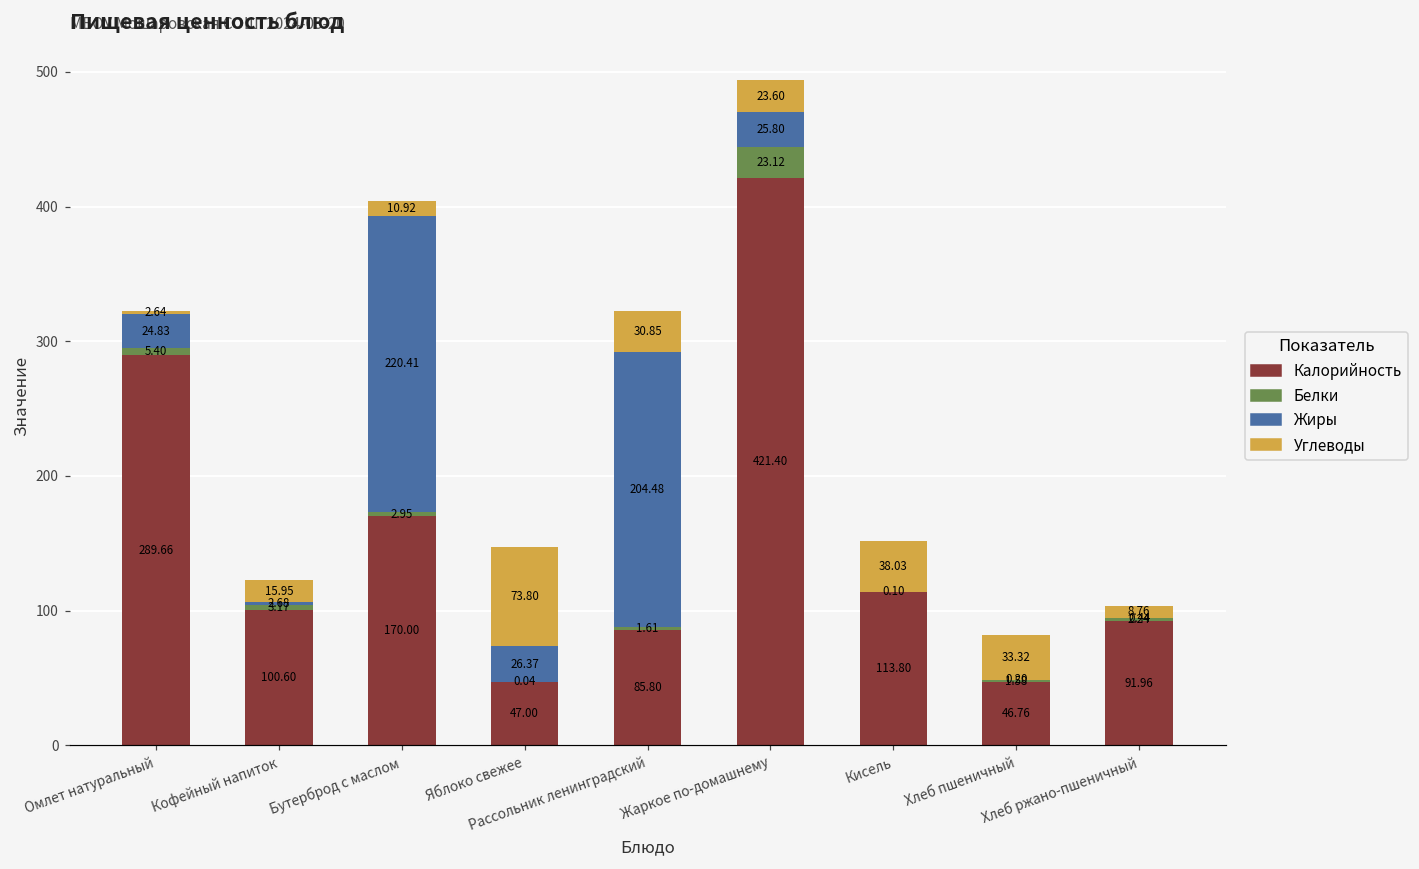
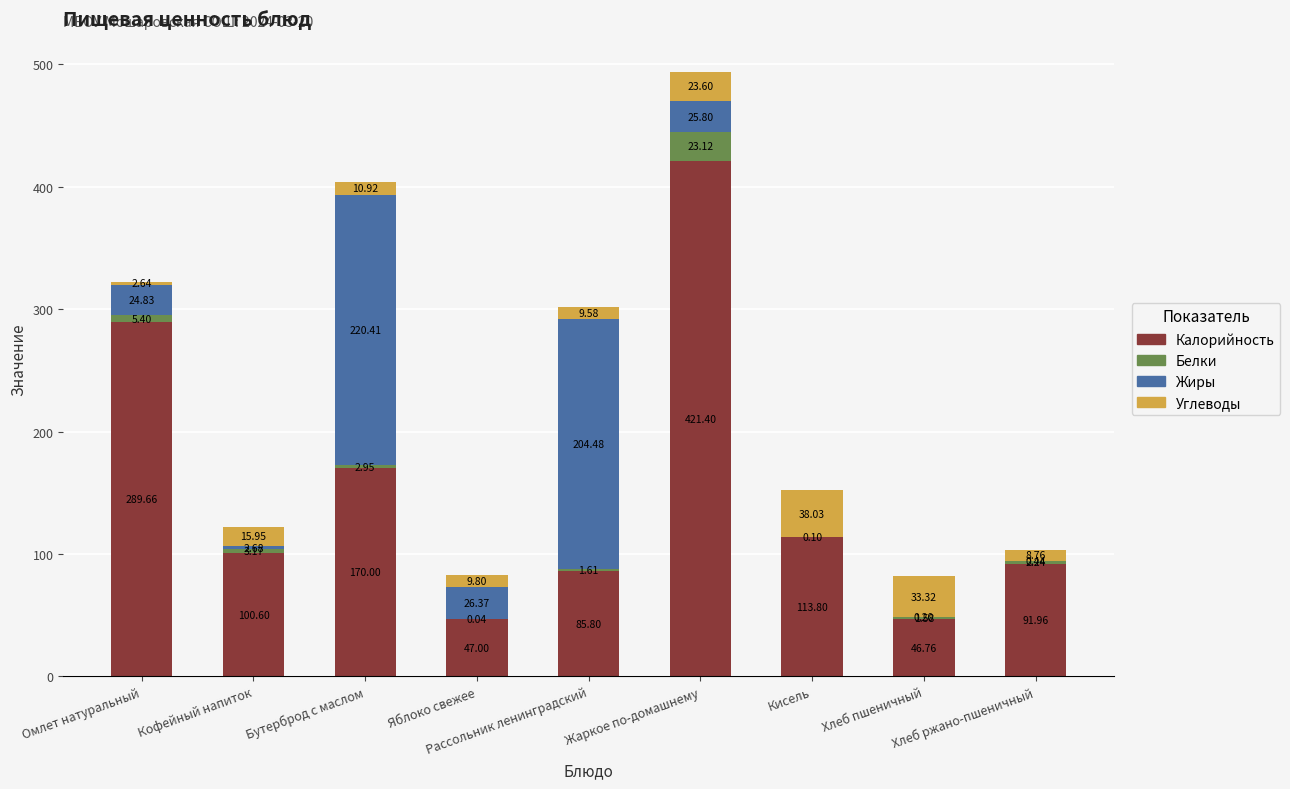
  {
    "Калорийность": {
      "Омлет натуральный": 289.66,
      "Кофейный напиток": 100.60,
      "Бутерброд с маслом": 170.00,
      "Яблоко свежее": 47.00,
      "Рассольник ленинградский": 85.80,
      "Жаркое по-домашнему": 421.40,
      "Кисель": 113.80,
      "Хлеб пшеничный": 46.76,
      "Хлеб ржано-пшеничный": 91.96
    },
    "Белки": {
      "Омлет натуральный": 5.40,
      "Бутерброд с маслом": 2.95,
      "Яблоко свежее": 0.04,
      "Рассольник ленинградский": 1.61,
      "Жаркое по-домашнему": 23.12,
      "Кисель": 0.10
    },
    "Жиры": {
      "Омлет натуральный": 24.83,
      "Бутерброд с маслом": 220.41,
      "Яблоко свежее": 26.37,
      "Рассольник ленинградский": 204.48,
      "Жаркое по-домашнему": 25.80
    },
    "Углеводы": {
      "Омлет натуральный": 2.64,
      "Кофейный напиток": 15.95,
      "Бутерброд с маслом": 10.92,
-     "Яблоко свежее": 73.80,
-     "Рассольник ленинградский": 30.85,
+     "Яблоко свежее": 9.80,
+     "Рассольник ленинградский": 9.58,
      "Жаркое по-домашнему": 23.60,
      "Кисель": 38.03,
      "Хлеб пшеничный": 33.32
    }
  }
